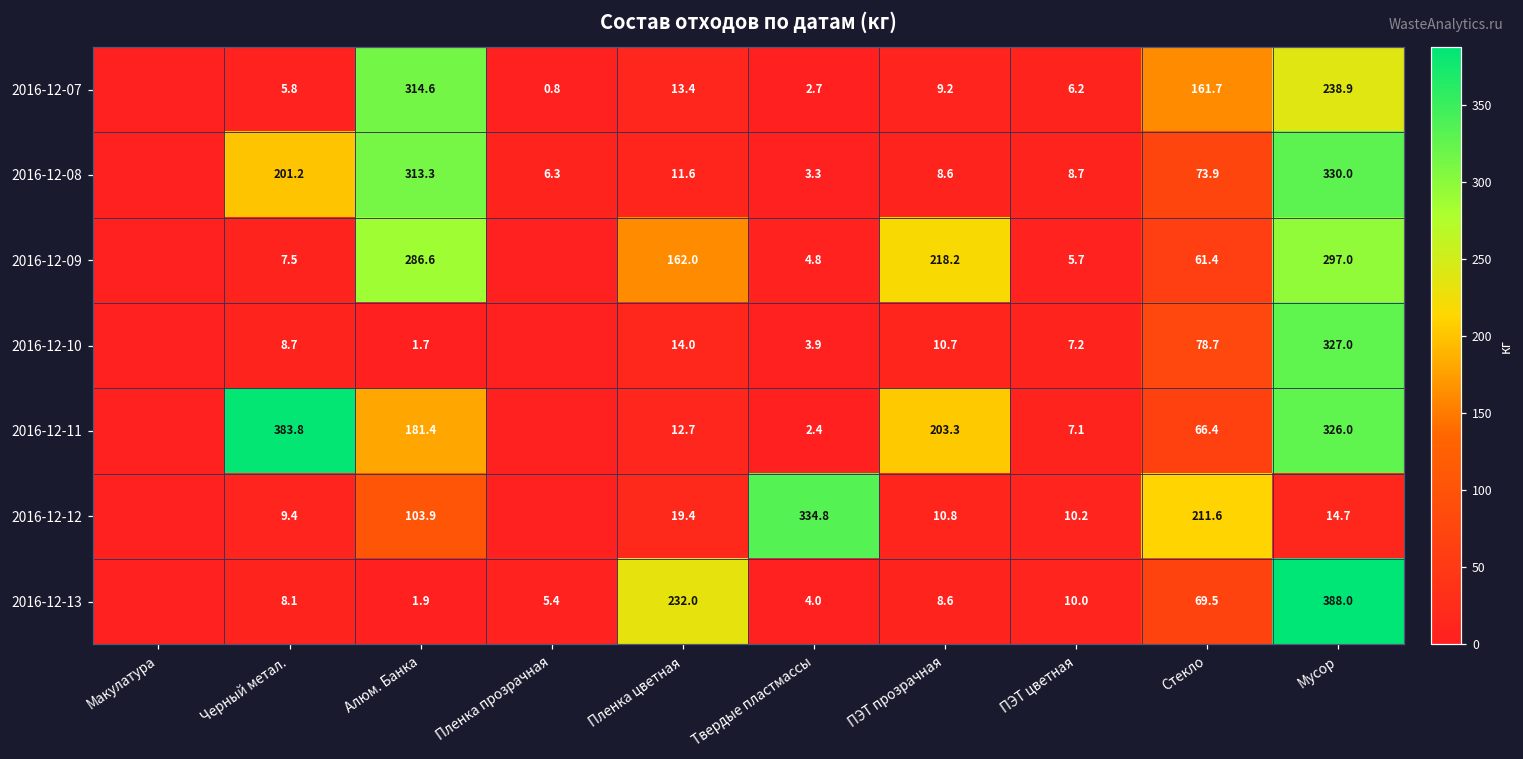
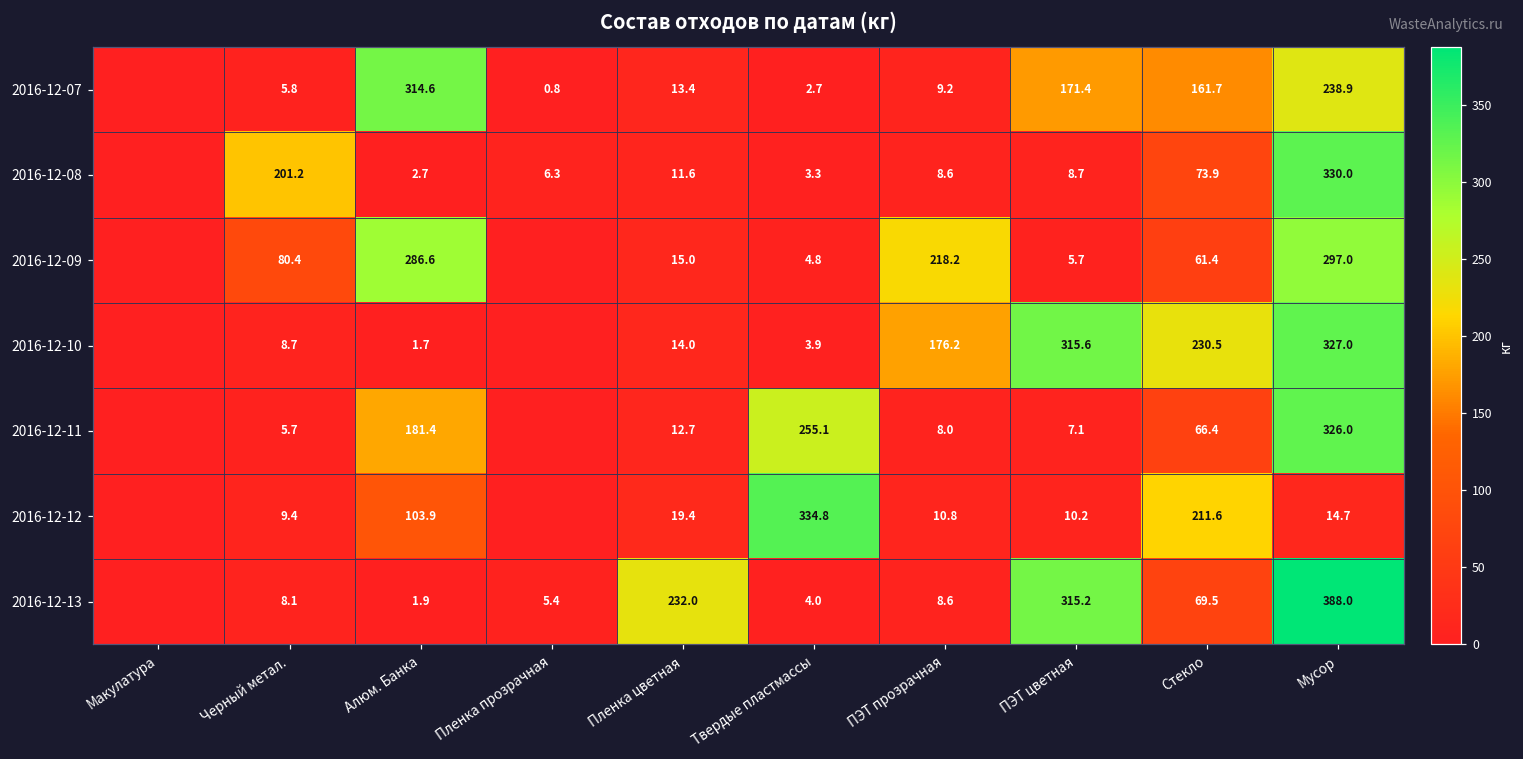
  {
    "2016-12-07": {
      "Черный метал.": 5.8,
      "Алюм. Банка": 314.6,
      "Пленка прозрачная": 0.8,
      "Пленка цветная": 13.4,
      "Твердые пластмассы": 2.7,
      "ПЭТ прозрачная": 9.2,
-     "ПЭТ цветная": 6.2,
+     "ПЭТ цветная": 171.4,
      "Стекло": 161.7,
      "Мусор": 238.9
    },
    "2016-12-08": {
      "Черный метал.": 201.2,
-     "Алюм. Банка": 313.3,
+     "Алюм. Банка": 2.7,
      "Пленка прозрачная": 6.3,
      "Пленка цветная": 11.6,
      "Твердые пластмассы": 3.3,
      "ПЭТ прозрачная": 8.6,
      "ПЭТ цветная": 8.7,
      "Стекло": 73.9,
      "Мусор": 330.0
    },
    "2016-12-09": {
-     "Черный метал.": 7.5,
+     "Черный метал.": 80.4,
      "Алюм. Банка": 286.6,
-     "Пленка цветная": 162.0,
+     "Пленка цветная": 15.0,
      "Твердые пластмассы": 4.8,
      "ПЭТ прозрачная": 218.2,
      "ПЭТ цветная": 5.7,
      "Стекло": 61.4,
      "Мусор": 297.0
    },
    "2016-12-10": {
      "Черный метал.": 8.7,
      "Алюм. Банка": 1.7,
      "Пленка цветная": 14.0,
      "Твердые пластмассы": 3.9,
-     "ПЭТ прозрачная": 10.7,
-     "ПЭТ цветная": 7.2,
-     "Стекло": 78.7,
+     "ПЭТ прозрачная": 176.2,
+     "ПЭТ цветная": 315.6,
+     "Стекло": 230.5,
      "Мусор": 327.0
    },
    "2016-12-11": {
-     "Черный метал.": 383.8,
+     "Черный метал.": 5.7,
      "Алюм. Банка": 181.4,
      "Пленка цветная": 12.7,
-     "Твердые пластмассы": 2.4,
-     "ПЭТ прозрачная": 203.3,
+     "Твердые пластмассы": 255.1,
+     "ПЭТ прозрачная": 8.0,
      "ПЭТ цветная": 7.1,
      "Стекло": 66.4,
      "Мусор": 326.0
    },
    "2016-12-12": {
      "Черный метал.": 9.4,
      "Алюм. Банка": 103.9,
      "Пленка цветная": 19.4,
      "Твердые пластмассы": 334.8,
      "ПЭТ прозрачная": 10.8,
      "ПЭТ цветная": 10.2,
      "Стекло": 211.6,
      "Мусор": 14.7
    },
    "2016-12-13": {
      "Черный метал.": 8.1,
      "Алюм. Банка": 1.9,
      "Пленка прозрачная": 5.4,
      "Пленка цветная": 232.0,
      "Твердые пластмассы": 4.0,
      "ПЭТ прозрачная": 8.6,
-     "ПЭТ цветная": 10.0,
+     "ПЭТ цветная": 315.2,
      "Стекло": 69.5,
      "Мусор": 388.0
    }
  }
